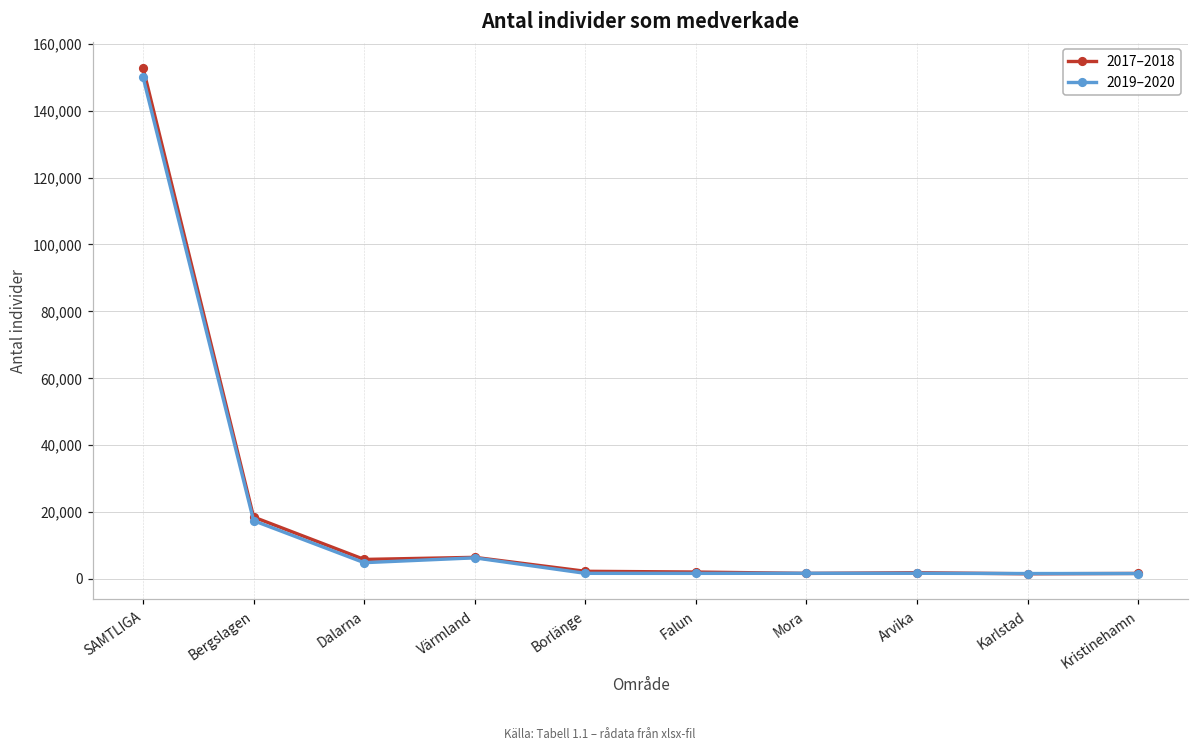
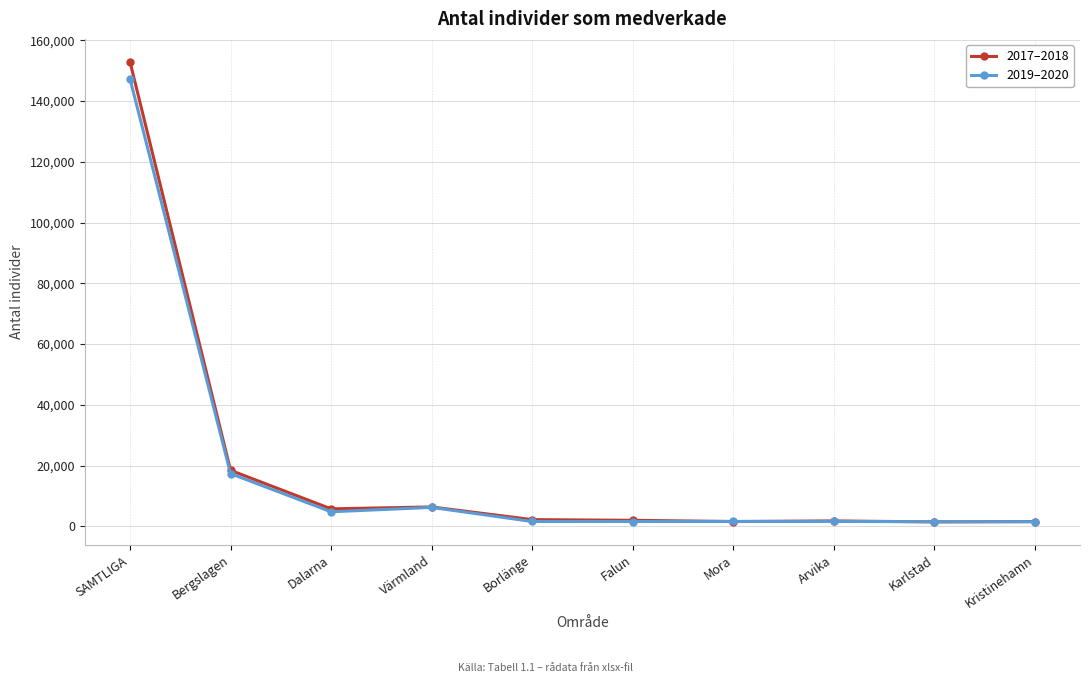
  {
    "2017–2018": {
      "SAMTLIGA": "153,000",
      "Bergslagen": "18,000",
      "Dalarna": "6,000"
    },
    "2019–2020": {
-     "SAMTLIGA": "150,000",
+     "SAMTLIGA": "147,000",
      "Bergslagen": "17,000",
      "Dalarna": "5,000"
    }
  }
